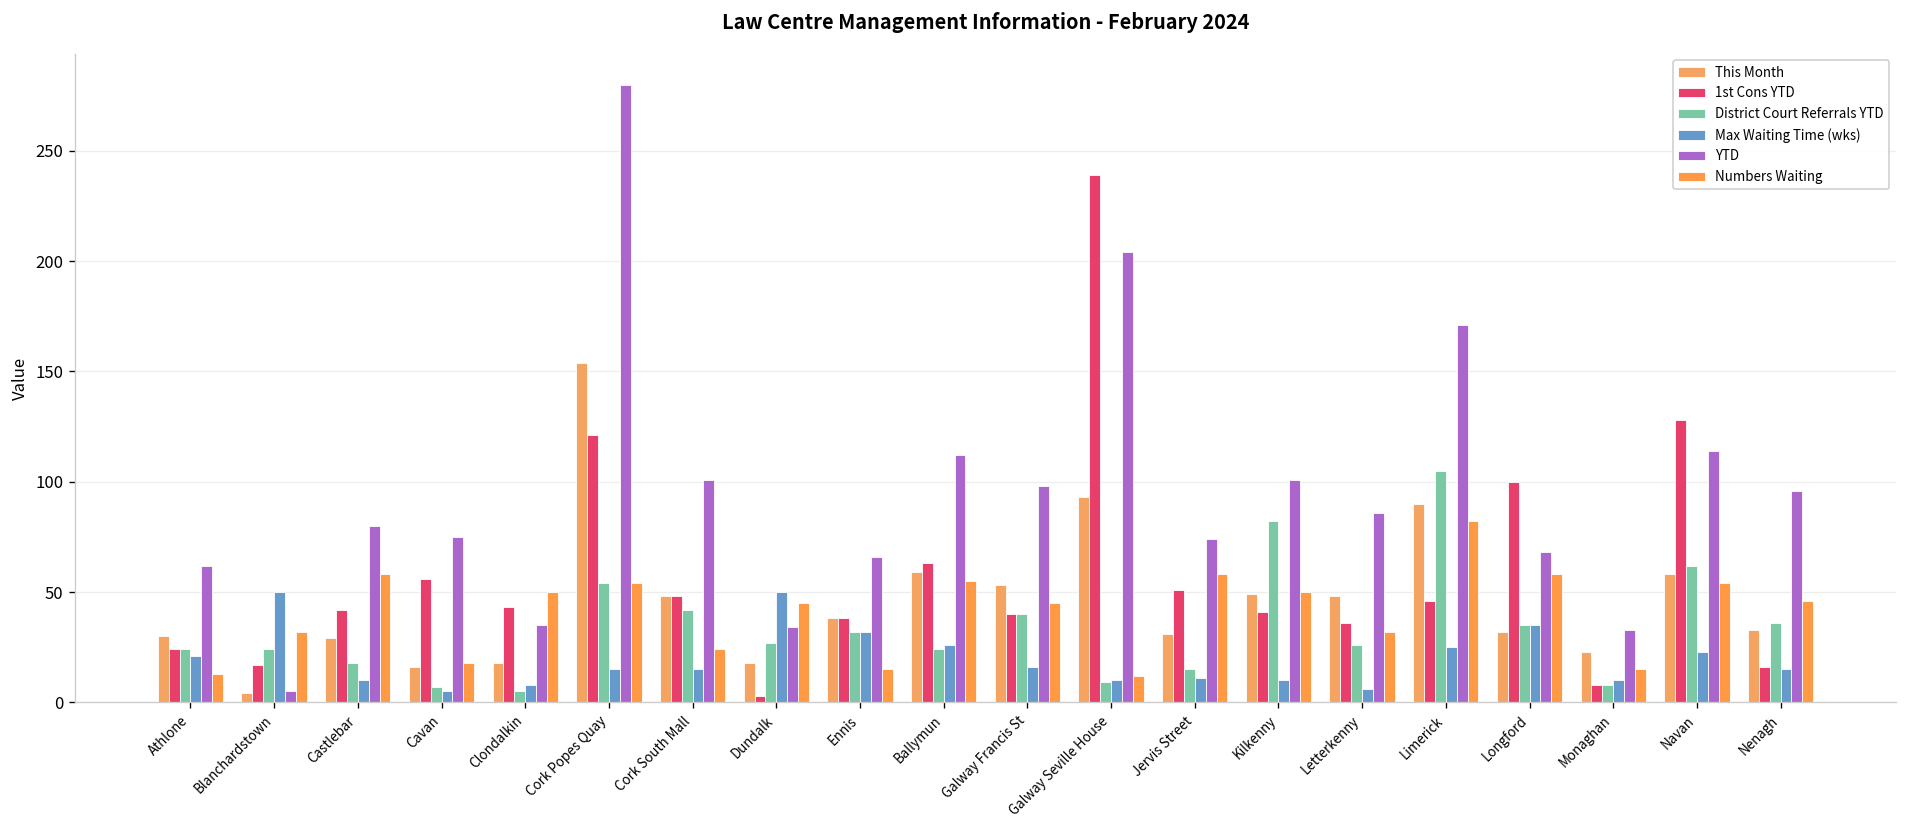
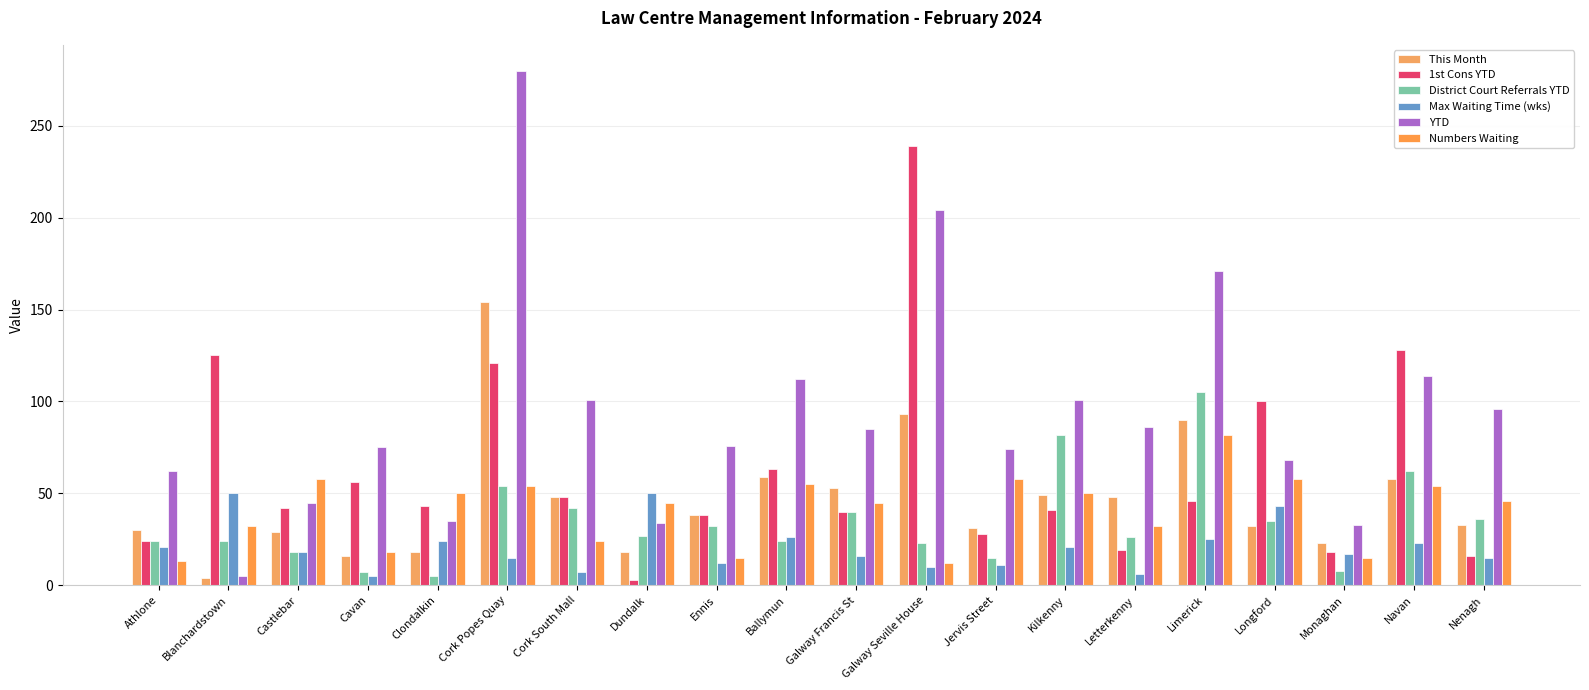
  {
    "1st Cons YTD": {
      "Athlone": 24,
-     "Blanchardstown": 17,
+     "Blanchardstown": 125,
      "Castlebar": 42,
      "Cavan": 56,
      "Clondalkin": 43,
      "Cork Popes Quay": 121,
      "Cork South Mall": 48,
      "Dundalk": 3,
      "Ennis": 38,
      "Ballymun": 63,
      "Galway Francis St": 40,
      "Galway Seville House": 239,
-     "Jervis Street": 51,
+     "Jervis Street": 28,
      "Kilkenny": 41,
-     "Letterkenny": 36,
+     "Letterkenny": 19,
      "Limerick": 46,
      "Longford": 100,
-     "Monaghan": 8,
+     "Monaghan": 18,
      "Navan": 128,
      "Nenagh": 16
    },
    "District Court Referrals YTD": {
      "Athlone": 24,
      "Blanchardstown": 24,
      "Castlebar": 18,
      "Cavan": 7,
      "Clondalkin": 5,
      "Cork Popes Quay": 54,
      "Cork South Mall": 42,
      "Dundalk": 27,
      "Ennis": 32,
      "Ballymun": 24,
      "Galway Francis St": 40,
-     "Galway Seville House": 9,
+     "Galway Seville House": 23,
      "Jervis Street": 15,
      "Kilkenny": 82,
      "Letterkenny": 26,
      "Limerick": 105,
      "Longford": 35,
      "Monaghan": 8,
      "Navan": 62,
      "Nenagh": 36
    },
    "Max Waiting Time (wks)": {
      "Athlone": 21,
      "Blanchardstown": 50,
-     "Castlebar": 10,
+     "Castlebar": 18,
      "Cavan": 5,
-     "Clondalkin": 8,
+     "Clondalkin": 24,
      "Cork Popes Quay": 15,
-     "Cork South Mall": 15,
+     "Cork South Mall": 7,
      "Dundalk": 50,
-     "Ennis": 32,
+     "Ennis": 12,
      "Ballymun": 26,
      "Galway Francis St": 16,
      "Galway Seville House": 10,
      "Jervis Street": 11,
-     "Kilkenny": 10,
+     "Kilkenny": 21,
      "Letterkenny": 6,
      "Limerick": 25,
-     "Longford": 35,
-     "Monaghan": 10,
+     "Longford": 43,
+     "Monaghan": 17,
      "Navan": 23,
      "Nenagh": 15
    },
    "YTD": {
      "Athlone": 62,
      "Blanchardstown": 5,
-     "Castlebar": 80,
+     "Castlebar": 45,
      "Cavan": 75,
      "Clondalkin": 35,
      "Cork Popes Quay": 280,
      "Cork South Mall": 101,
      "Dundalk": 34,
-     "Ennis": 66,
+     "Ennis": 76,
      "Ballymun": 112,
-     "Galway Francis St": 98,
+     "Galway Francis St": 85,
      "Galway Seville House": 204,
      "Jervis Street": 74,
      "Kilkenny": 101,
      "Letterkenny": 86,
      "Limerick": 171,
      "Longford": 68,
      "Monaghan": 33,
      "Navan": 114,
      "Nenagh": 96
    }
  }
